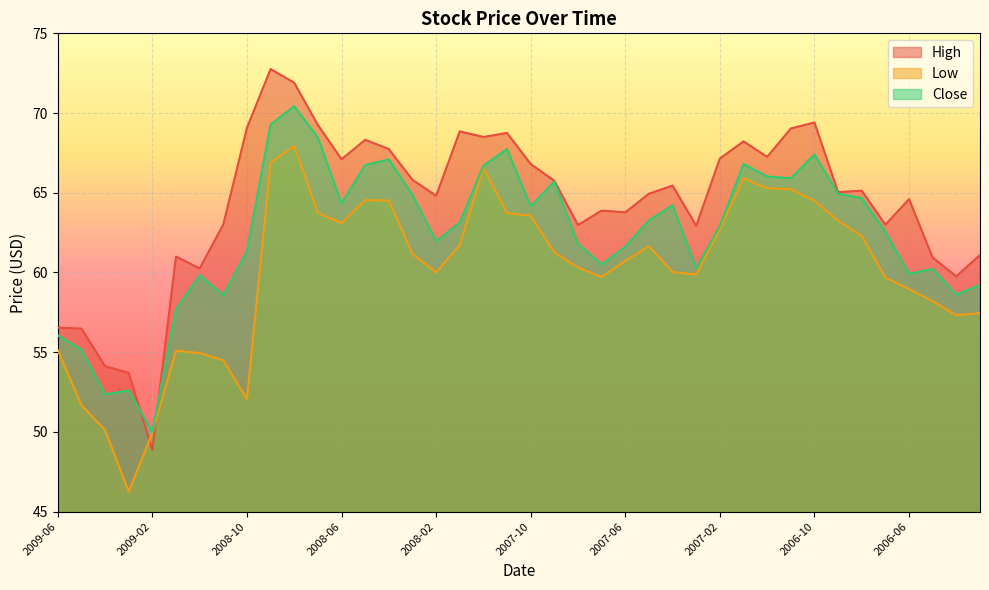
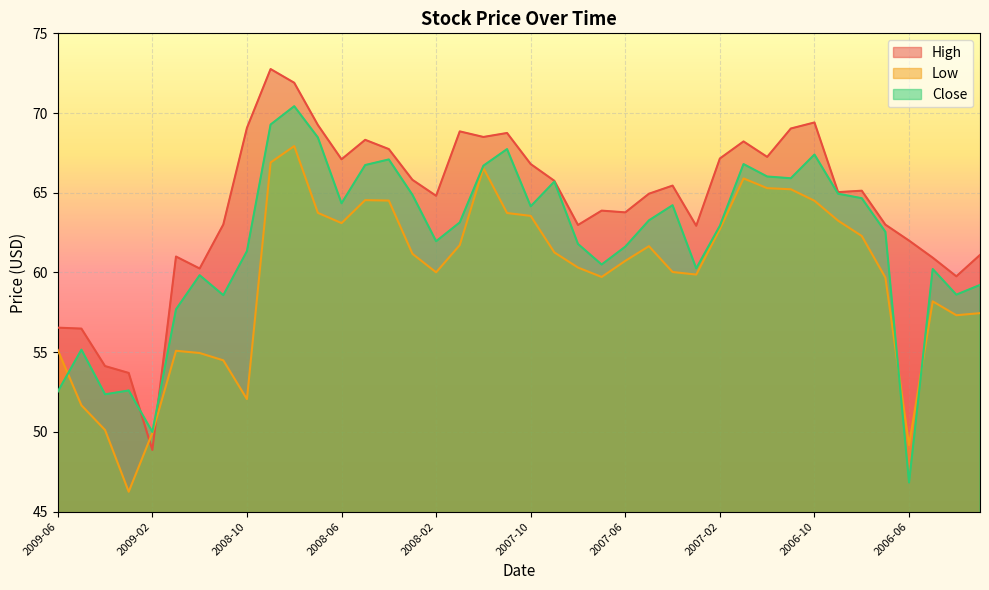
  {
    "High": {
      "2009-06": 56.5,
      "2009-02": 48.9,
      "2008-10": 69.1,
      "2008-06": 67.1,
      "2008-02": 64.8,
      "2007-10": 66.8,
      "2007-06": 63.8,
      "2007-02": 67.2,
      "2006-10": 69.4,
-     "2006-06": 64.6
+     "2006-06": 62.0
    },
    "Low": {
      "2009-06": 55.1,
      "2008-10": 52.1,
      "2008-06": 63.1,
      "2008-02": 60.0,
      "2007-10": 63.6,
      "2007-06": 60.7,
      "2007-02": 62.7,
      "2006-10": 64.5,
-     "2006-06": 59.0
+     "2006-06": 49.2
    },
    "Close": {
-     "2009-06": 56.1,
+     "2009-06": 52.5,
      "2008-10": 61.3,
      "2008-06": 64.3,
      "2008-02": 62.0,
      "2007-10": 64.2,
      "2007-06": 61.6,
      "2007-02": 62.9,
      "2006-10": 67.4,
-     "2006-06": 59.9
+     "2006-06": 46.8
    }
  }
